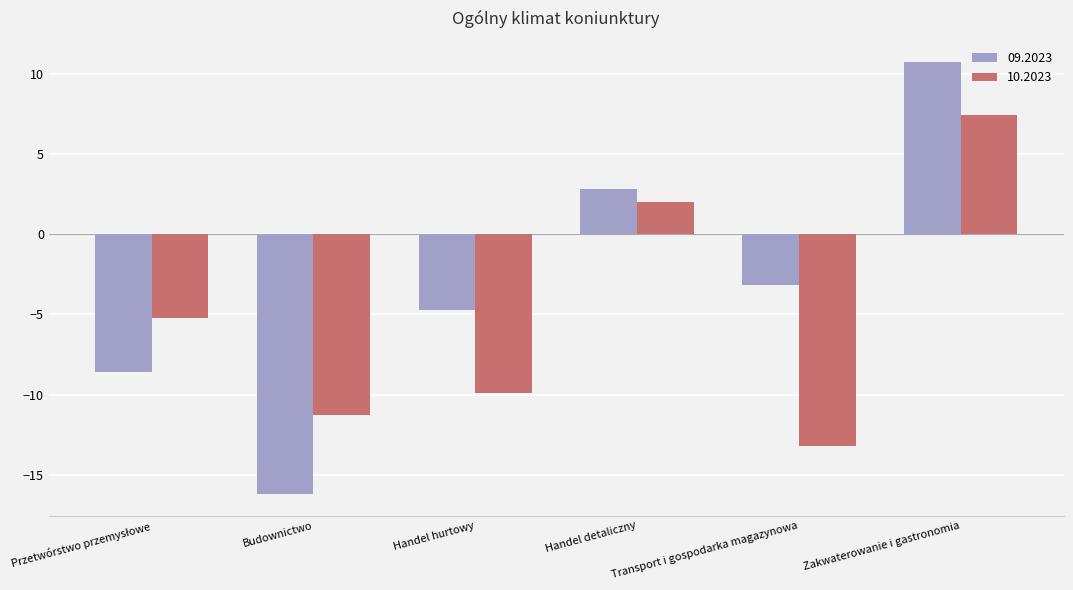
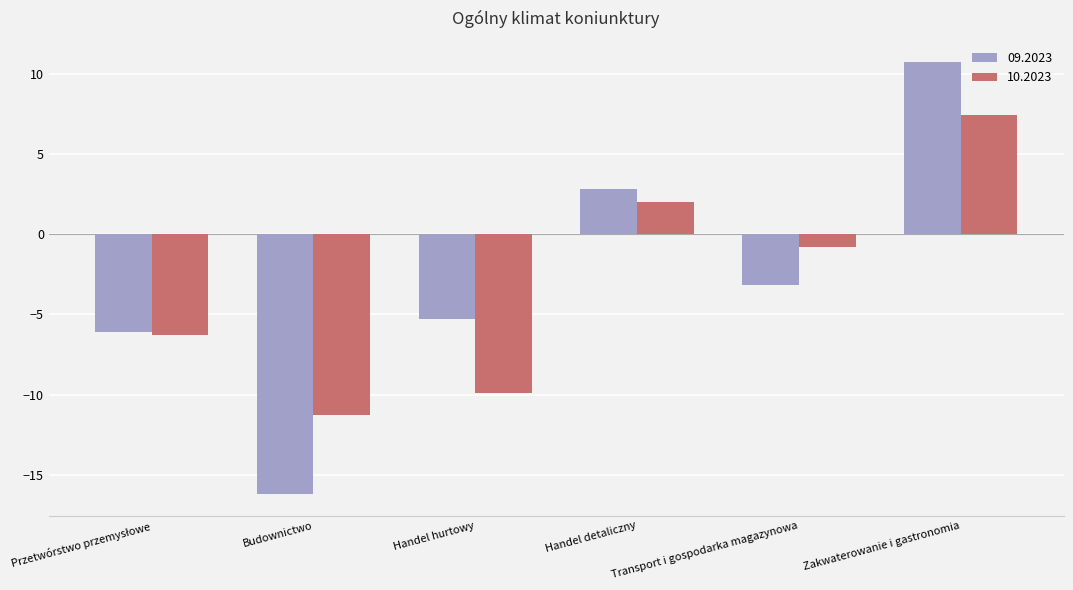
  {
    "09.2023": {
-     "Przetwórstwo przemysłowe": -8.6,
+     "Przetwórstwo przemysłowe": -6.1,
      "Budownictwo": -16.2,
-     "Handel hurtowy": -4.7,
+     "Handel hurtowy": -5.3,
      "Handel detaliczny": 2.8,
      "Transport i gospodarka magazynowa": -3.2,
      "Zakwaterowanie i gastronomia": 10.7
    },
    "10.2023": {
-     "Przetwórstwo przemysłowe": -5.2,
+     "Przetwórstwo przemysłowe": -6.3,
      "Budownictwo": -11.3,
      "Handel hurtowy": -9.9,
      "Handel detaliczny": 2.0,
-     "Transport i gospodarka magazynowa": -13.2,
+     "Transport i gospodarka magazynowa": -0.8,
      "Zakwaterowanie i gastronomia": 7.4
    }
  }
